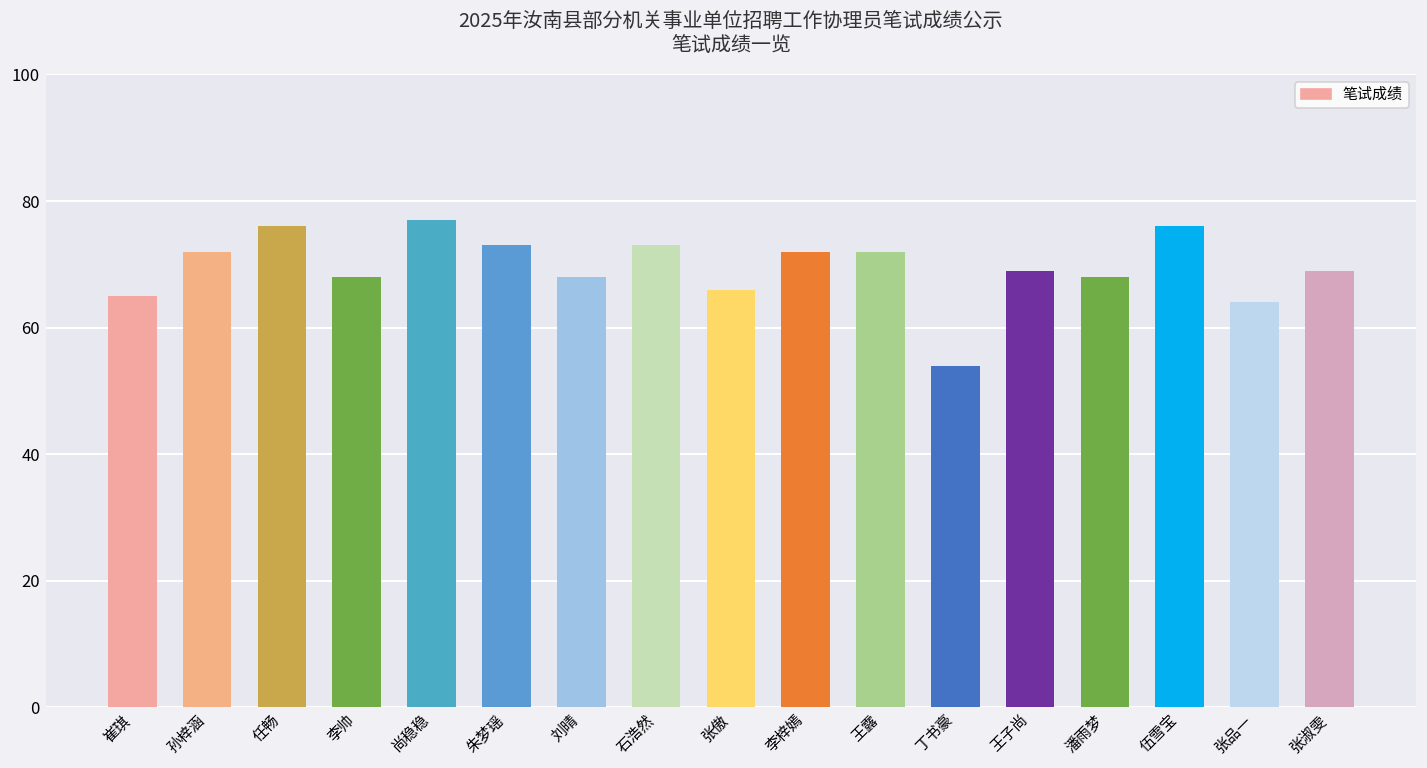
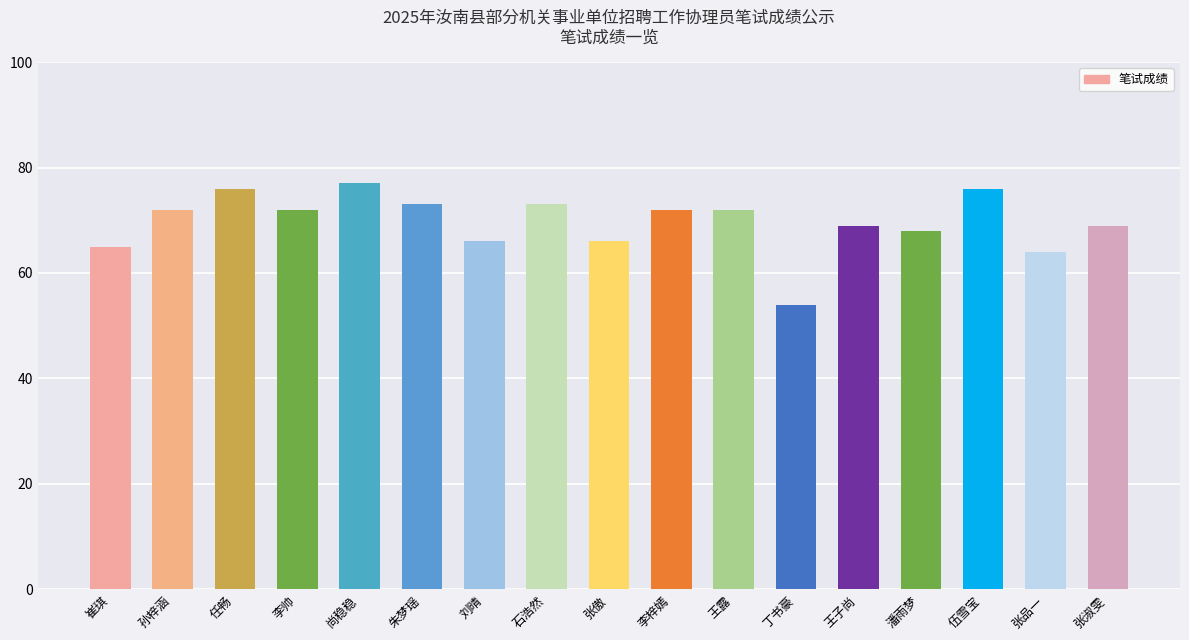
  {
    "崔琪": 65,
    "孙梓涵": 72,
    "任畅": 76,
-   "李帅": 68,
+   "李帅": 72,
    "尚稳稳": 77,
    "朱梦瑶": 73,
-   "刘晴": 68,
+   "刘晴": 66,
    "石浩然": 73,
    "张傲": 66,
    "李梓嫣": 72,
    "王露": 72,
    "丁书豪": 54,
    "王子尚": 69,
    "潘雨梦": 68,
    "伍雪宝": 76,
    "张品一": 64,
    "张淑雯": 69
  }
